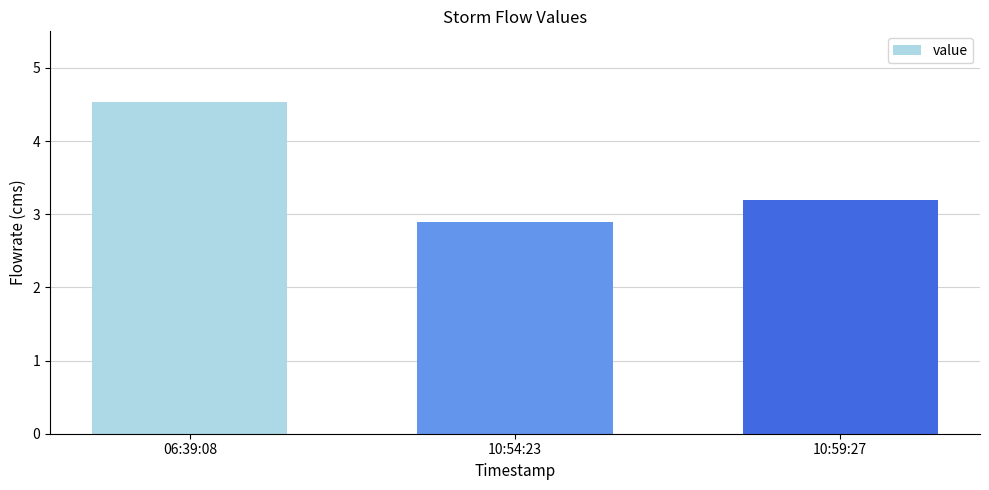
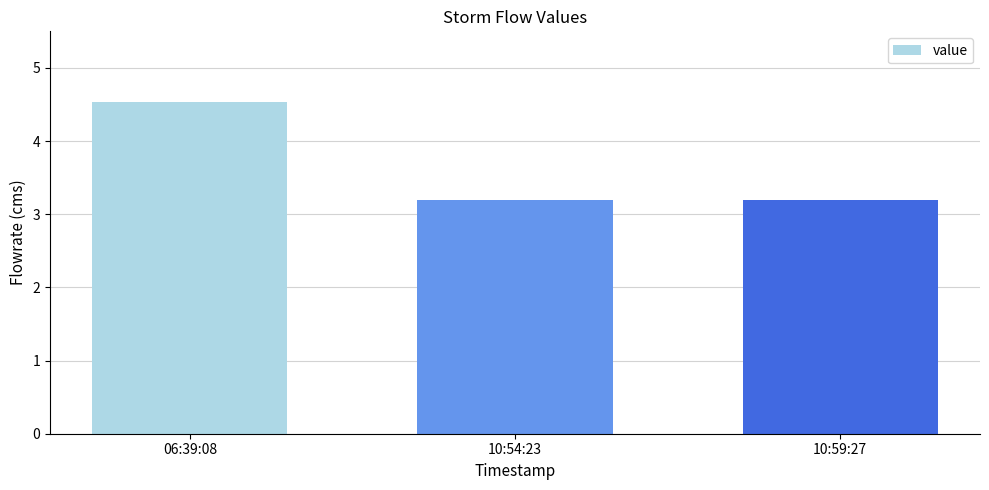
  {
    "06:39:08": 4.5,
-   "10:54:23": 2.9,
+   "10:54:23": 3.2,
    "10:59:27": 3.2
  }
